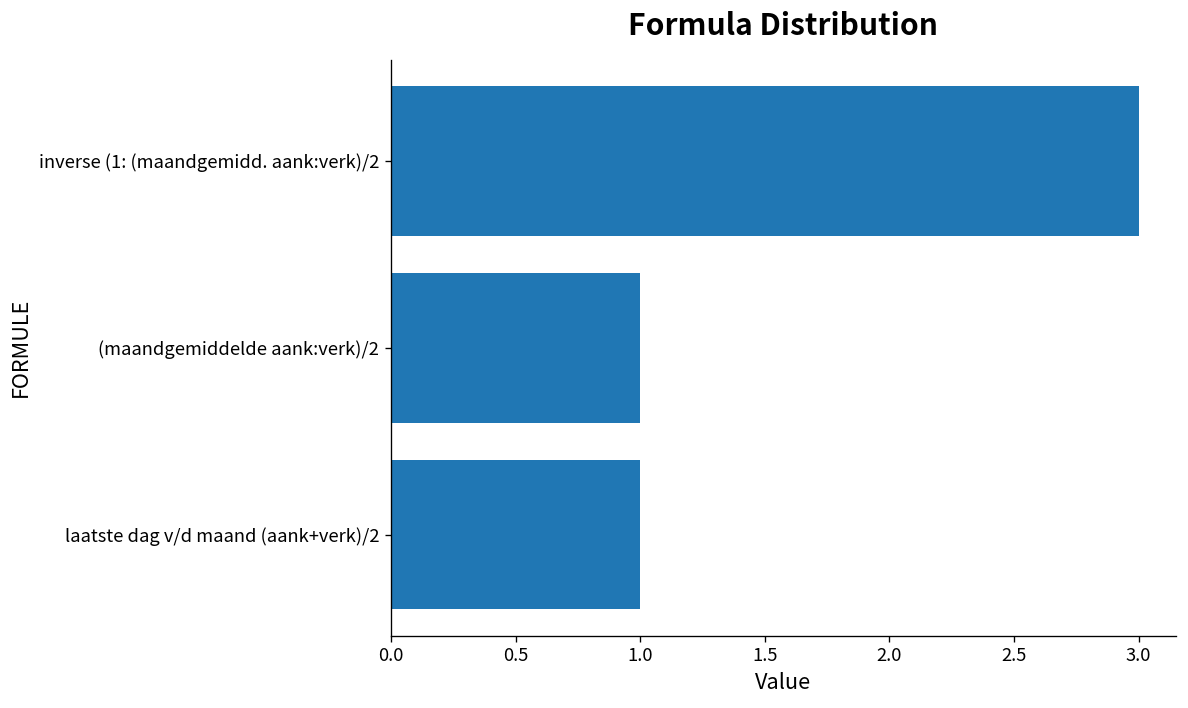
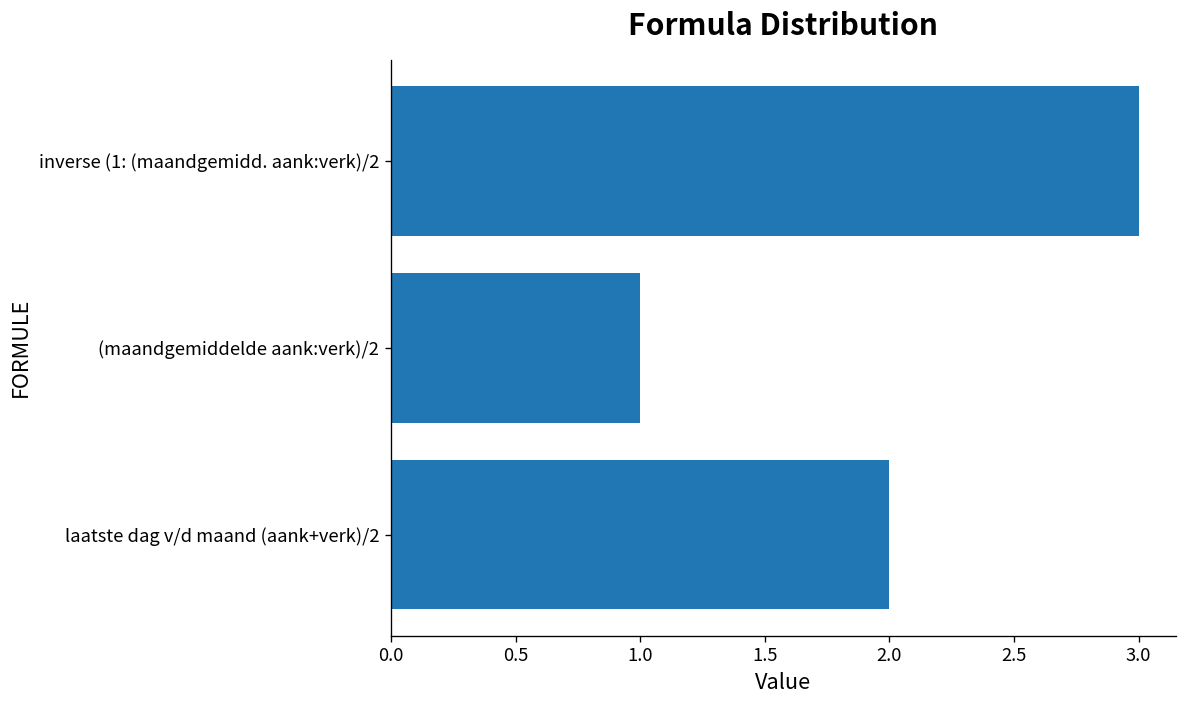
  {
    "inverse (1: (maandgemidd. aank:verk)/2": 3,
    "(maandgemiddelde aank:verk)/2": 1,
-   "laatste dag v/d maand (aank+verk)/2": 1
+   "laatste dag v/d maand (aank+verk)/2": 2
  }
